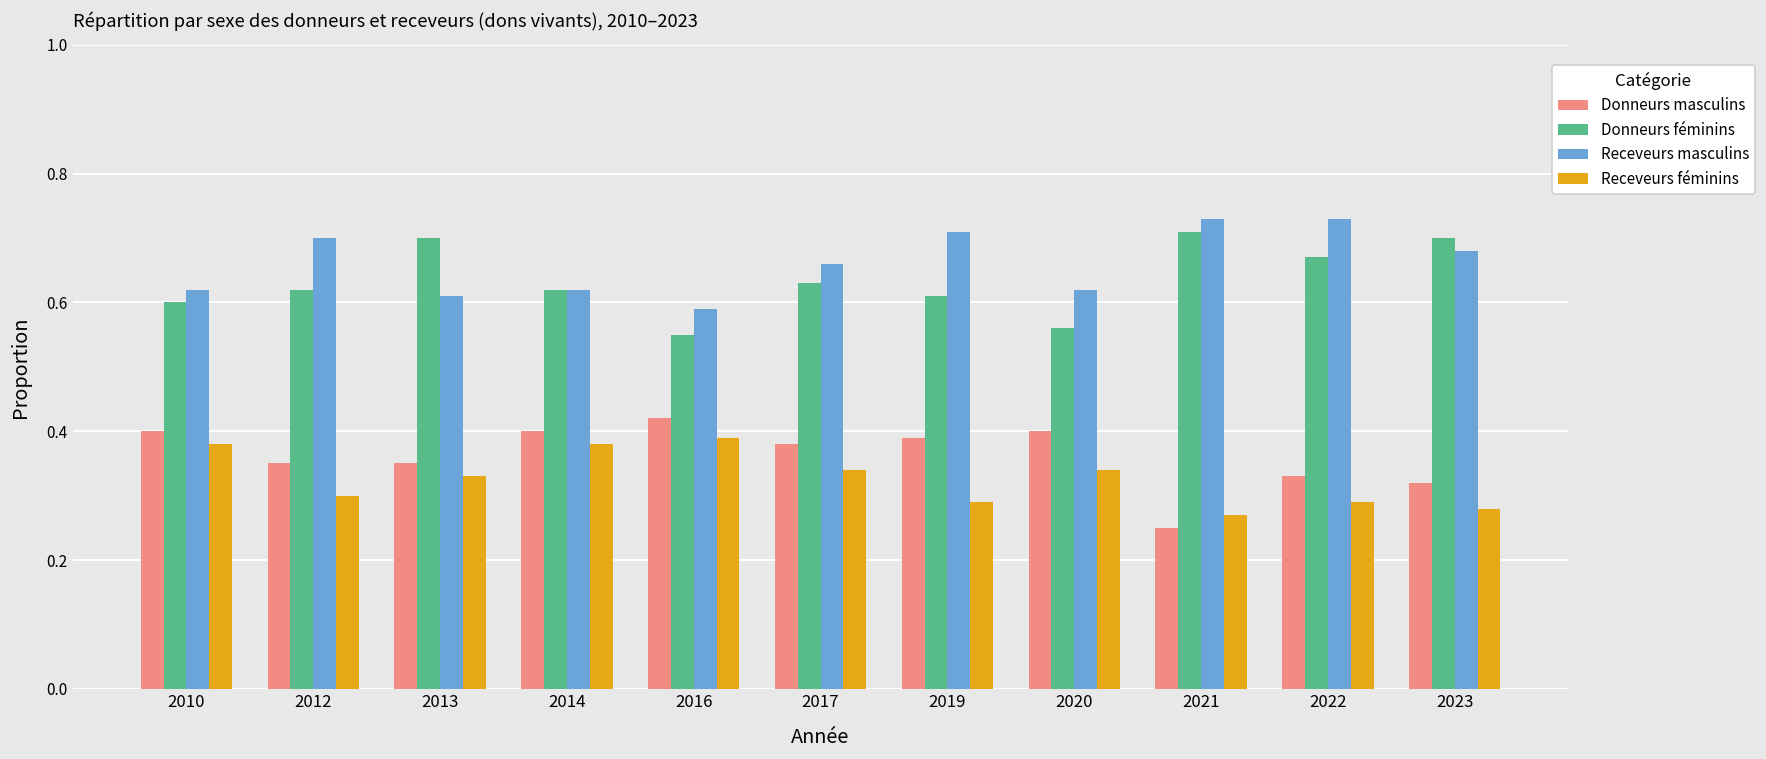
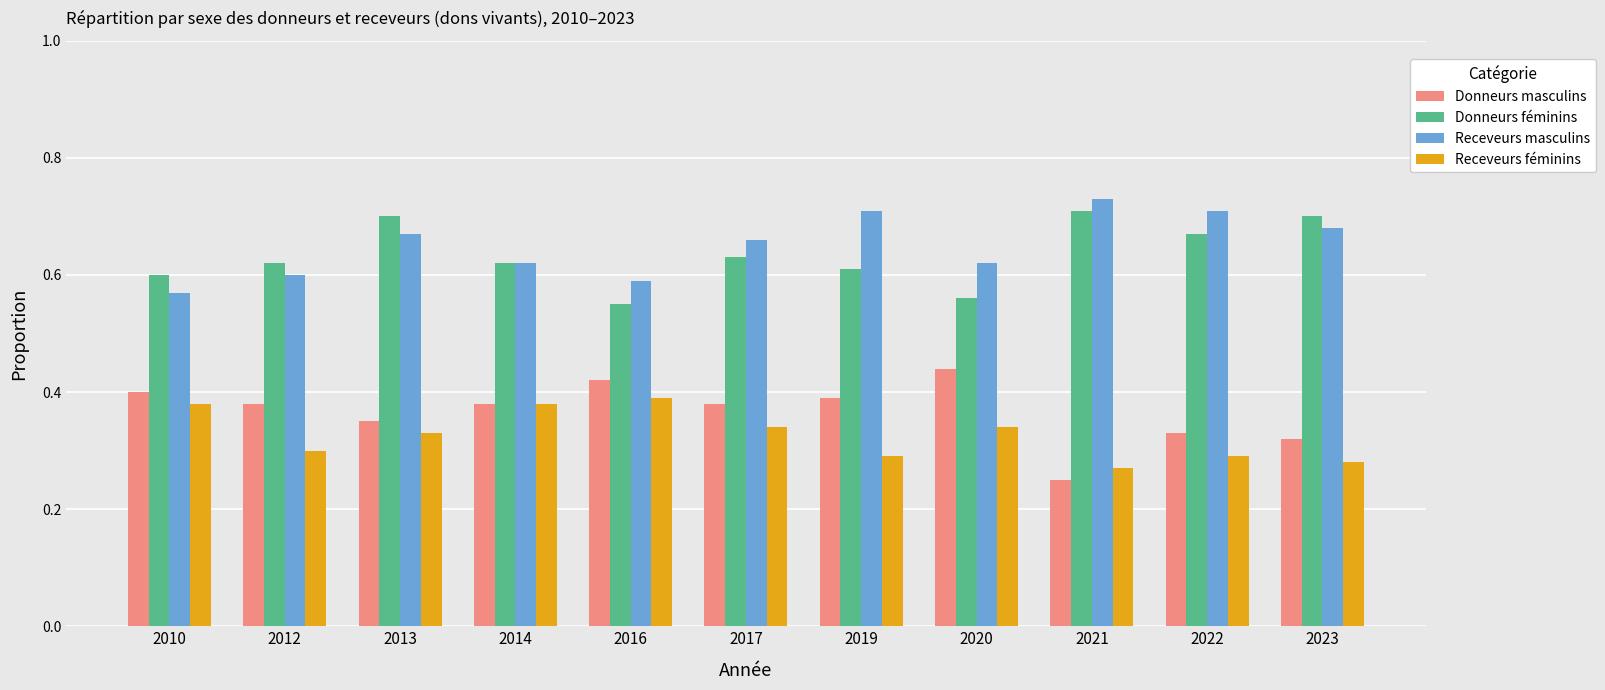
  {
    "Donneurs masculins": {
      "2010": 0.40,
-     "2012": 0.35,
+     "2012": 0.38,
      "2013": 0.35,
-     "2014": 0.40,
+     "2014": 0.38,
      "2016": 0.42,
      "2017": 0.38,
      "2019": 0.39,
-     "2020": 0.40,
+     "2020": 0.44,
      "2021": 0.25,
      "2022": 0.33,
      "2023": 0.32
    },
    "Donneurs féminins": {
      "2010": 0.60,
      "2012": 0.62,
      "2013": 0.70,
      "2014": 0.62,
      "2016": 0.55,
      "2017": 0.63,
      "2019": 0.61,
      "2020": 0.56,
      "2021": 0.71,
      "2022": 0.67,
      "2023": 0.70
    },
    "Receveurs masculins": {
-     "2010": 0.62,
-     "2012": 0.7,
-     "2013": 0.61,
+     "2010": 0.57,
+     "2012": 0.6,
+     "2013": 0.67,
      "2014": 0.62,
      "2016": 0.59,
      "2017": 0.66,
      "2019": 0.71,
      "2020": 0.62,
      "2021": 0.73,
-     "2022": 0.73,
+     "2022": 0.71,
      "2023": 0.68
    },
    "Receveurs féminins": {
      "2010": 0.38,
      "2012": 0.30,
      "2013": 0.33,
      "2014": 0.38,
      "2016": 0.39,
      "2017": 0.34,
      "2019": 0.29,
      "2020": 0.34,
      "2021": 0.27,
      "2022": 0.29,
      "2023": 0.28
    }
  }
